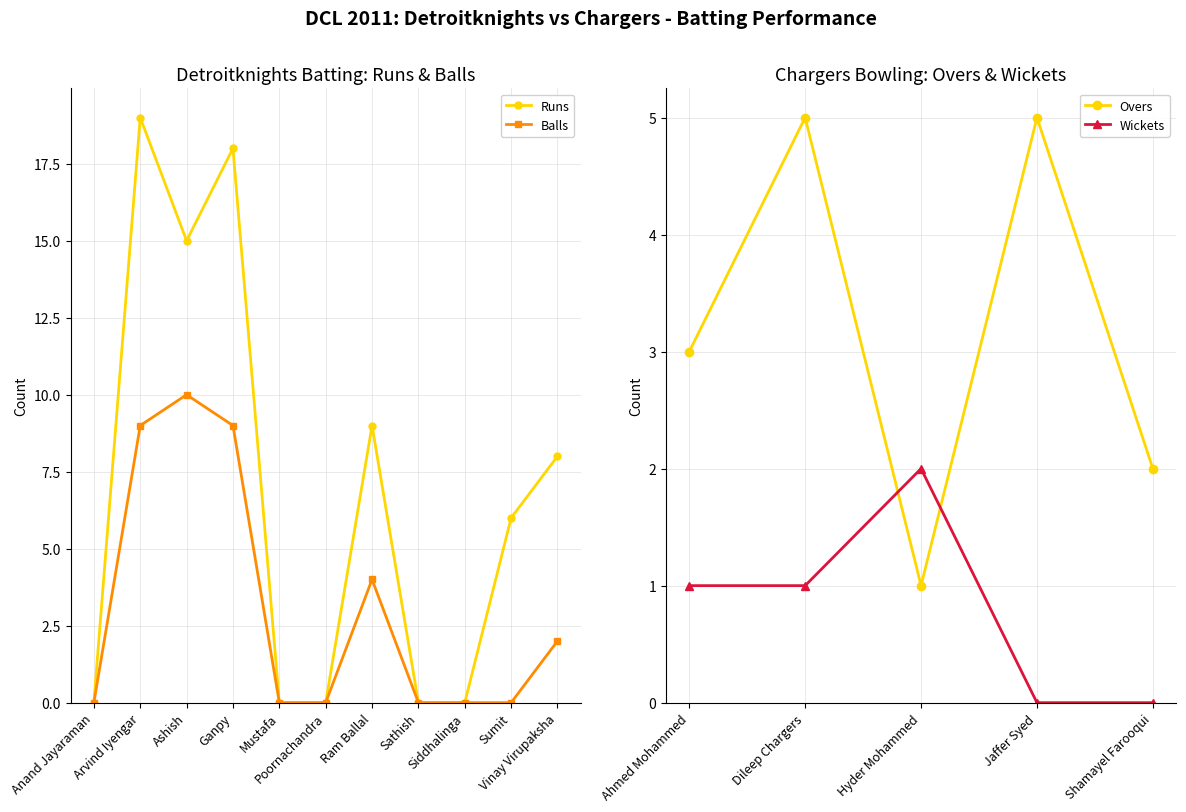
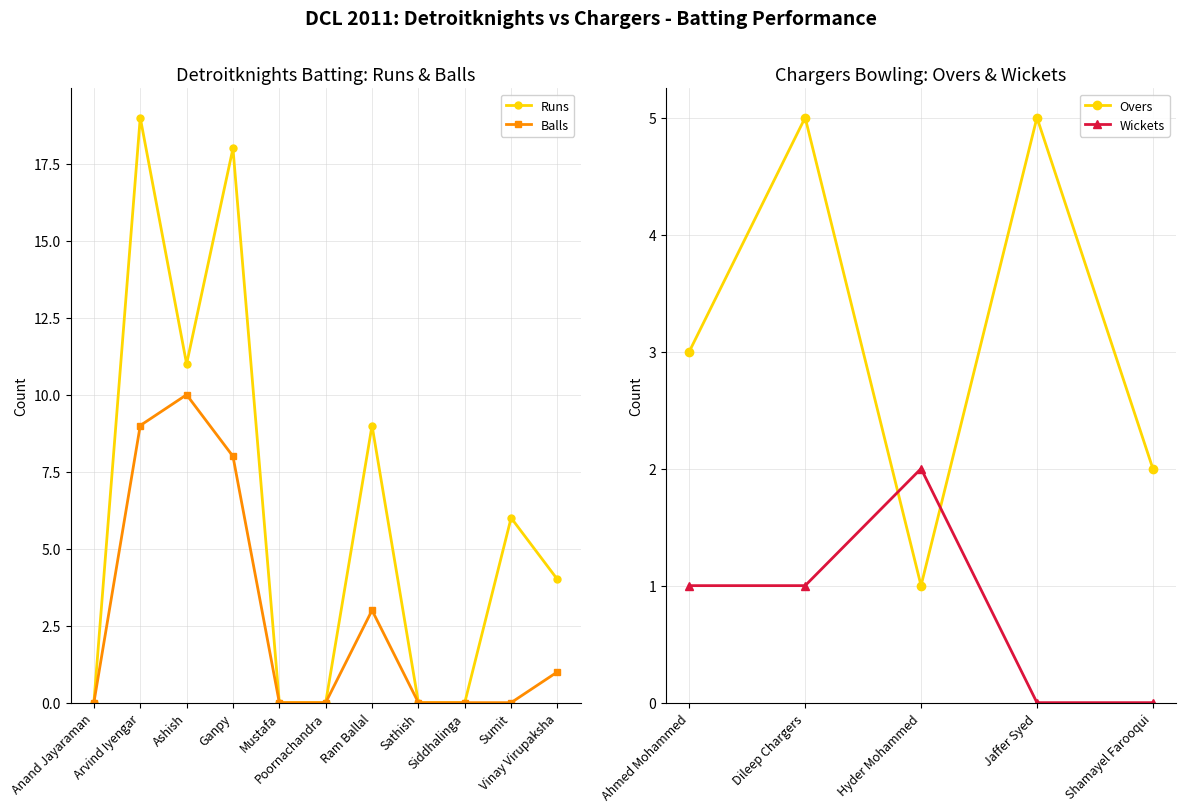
  {
    "Detroitknights Batting: Runs & Balls": {
      "Runs": {
        "Arvind Iyengar": 19,
-       "Ashish": 15,
+       "Ashish": 11,
        "Ganpy": 18,
        "Ram Ballal": 9,
        "Sumit": 6,
-       "Vinay Virupaksha": 8
+       "Vinay Virupaksha": 4
      },
      "Balls": {
        "Arvind Iyengar": 9,
        "Ashish": 10,
-       "Ganpy": 9,
-       "Ram Ballal": 4,
+       "Ganpy": 8,
+       "Ram Ballal": 3,
        "Sumit": 0,
-       "Vinay Virupaksha": 2
+       "Vinay Virupaksha": 1
      }
    },
    "Chargers Bowling: Overs & Wickets": {
      "Overs": {
        "Ahmed Mohammed": 3.00,
        "Dileep Chargers": 5.00,
        "Hyder Mohammed": 1.00,
        "Jaffer Syed": 5.00,
        "Shamayel Farooqui": 2.00
      },
      "Wickets": {
        "Ahmed Mohammed": 1.00,
        "Dileep Chargers": 1.00,
        "Hyder Mohammed": 2.00,
        "Jaffer Syed": 0.00,
        "Shamayel Farooqui": 0.00
      }
    }
  }
